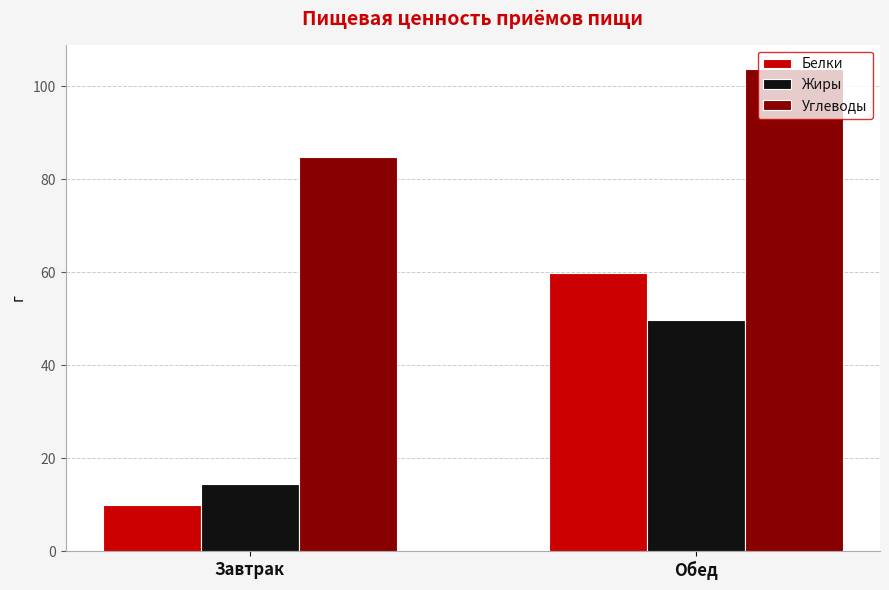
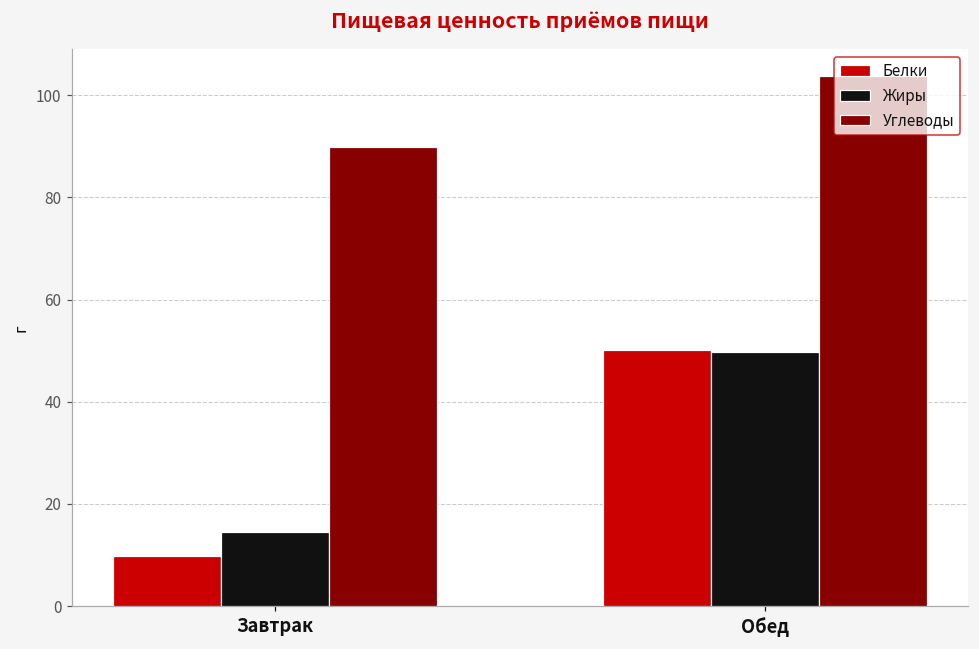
  {
    "Белки": {
      "Завтрак": 10,
-     "Обед": 60
+     "Обед": 50
    },
    "Жиры": {
      "Завтрак": 15,
      "Обед": 50
    },
    "Углеводы": {
-     "Завтрак": 85
+     "Завтрак": 90
    }
  }
